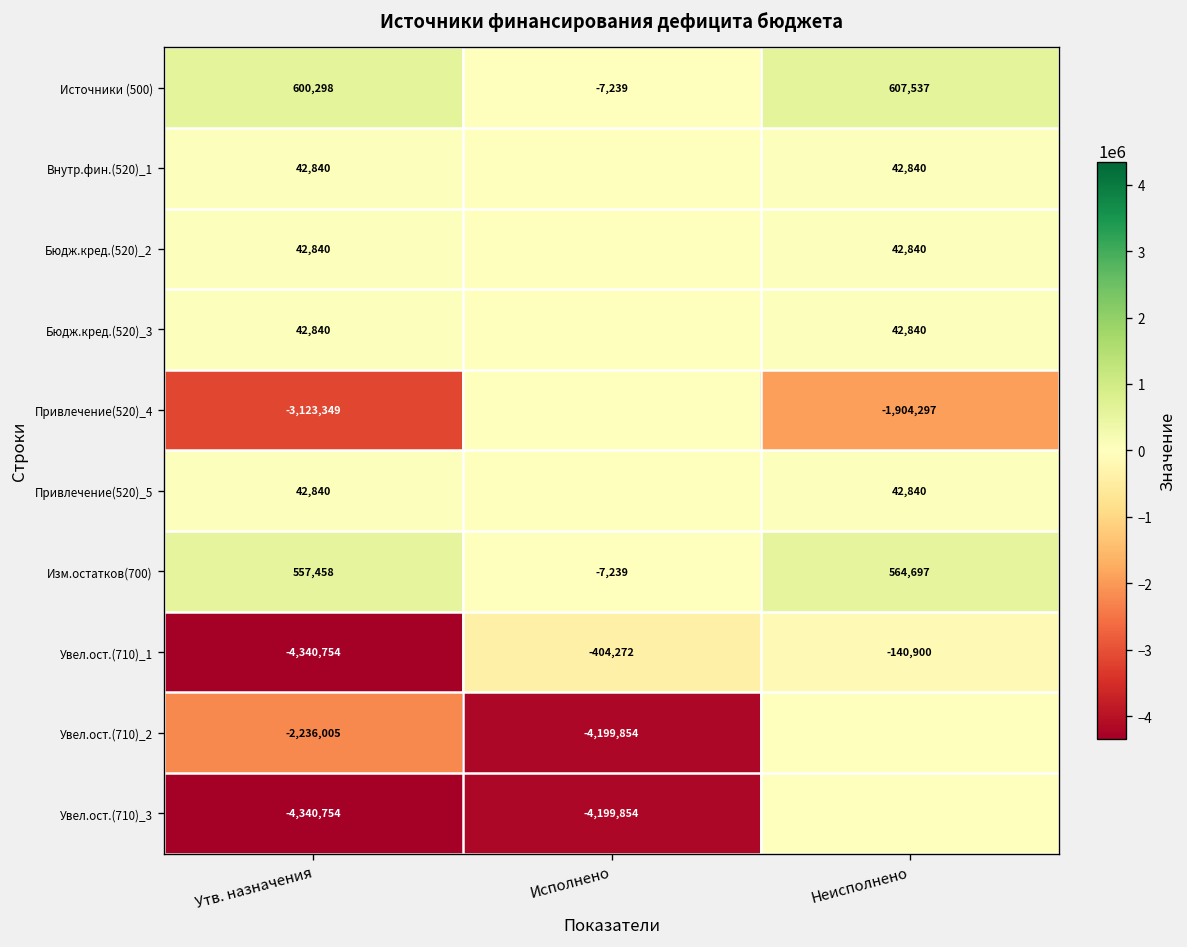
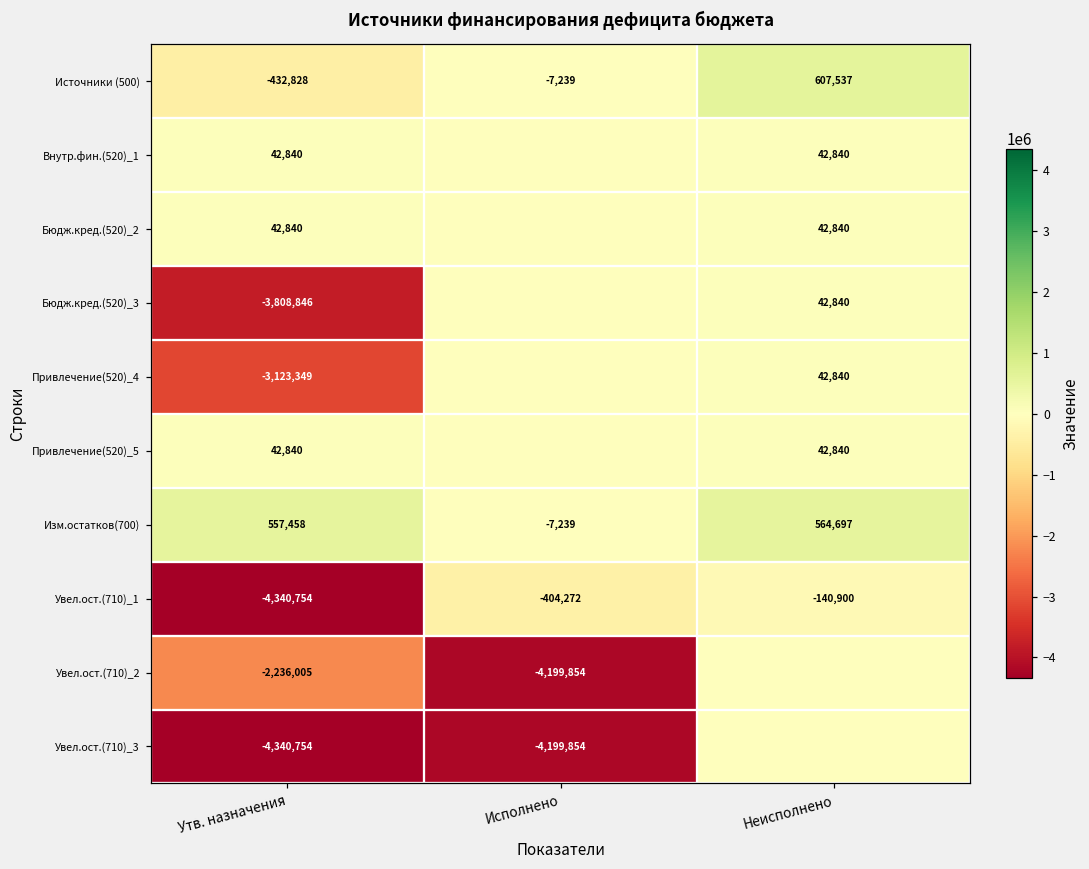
  {
    "Источники (500)": {
-     "Утв. назначения": "600,298",
+     "Утв. назначения": "-432,828",
      "Исполнено": "-7,239",
      "Неисполнено": "607,537"
    },
    "Внутр.фин.(520)_1": {
      "Утв. назначения": "42,840",
      "Неисполнено": "42,840"
    },
    "Бюдж.кред.(520)_2": {
      "Утв. назначения": "42,840",
      "Неисполнено": "42,840"
    },
    "Бюдж.кред.(520)_3": {
-     "Утв. назначения": "42,840",
+     "Утв. назначения": "-3,808,846",
      "Неисполнено": "42,840"
    },
    "Привлечение(520)_4": {
      "Утв. назначения": "-3,123,349",
-     "Неисполнено": "-1,904,297"
+     "Неисполнено": "42,840"
    },
    "Привлечение(520)_5": {
      "Утв. назначения": "42,840",
      "Неисполнено": "42,840"
    },
    "Изм.остатков(700)": {
      "Утв. назначения": "557,458",
      "Исполнено": "-7,239",
      "Неисполнено": "564,697"
    },
    "Увел.ост.(710)_1": {
      "Утв. назначения": "-4,340,754",
      "Исполнено": "-404,272",
      "Неисполнено": "-140,900"
    },
    "Увел.ост.(710)_2": {
      "Утв. назначения": "-2,236,005",
      "Исполнено": "-4,199,854"
    },
    "Увел.ост.(710)_3": {
      "Утв. назначения": "-4,340,754",
      "Исполнено": "-4,199,854"
    }
  }
